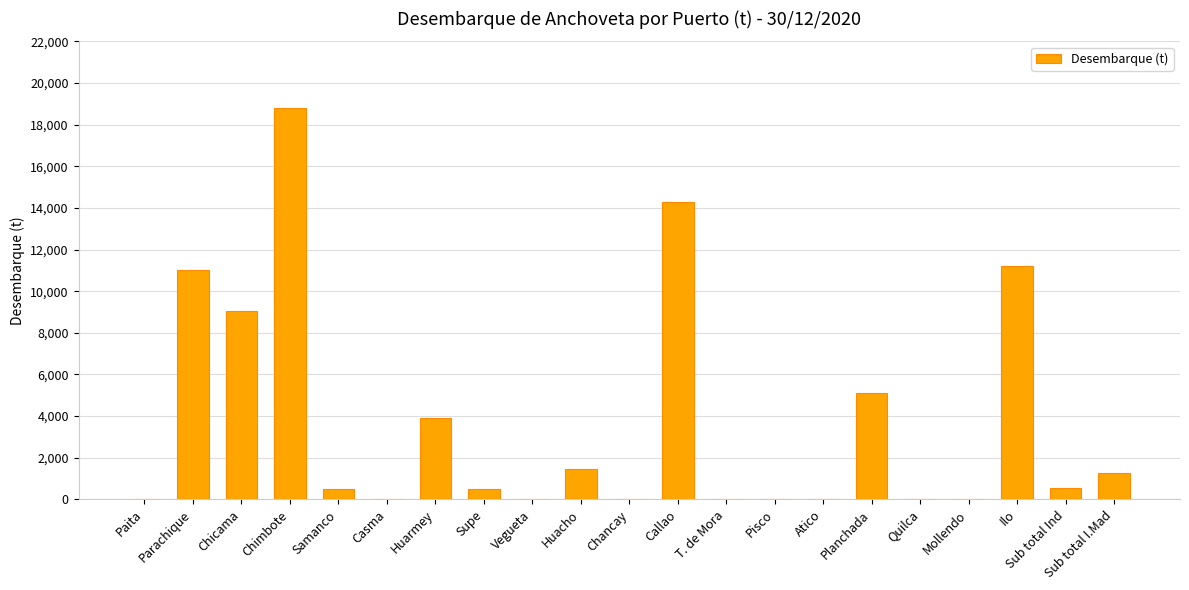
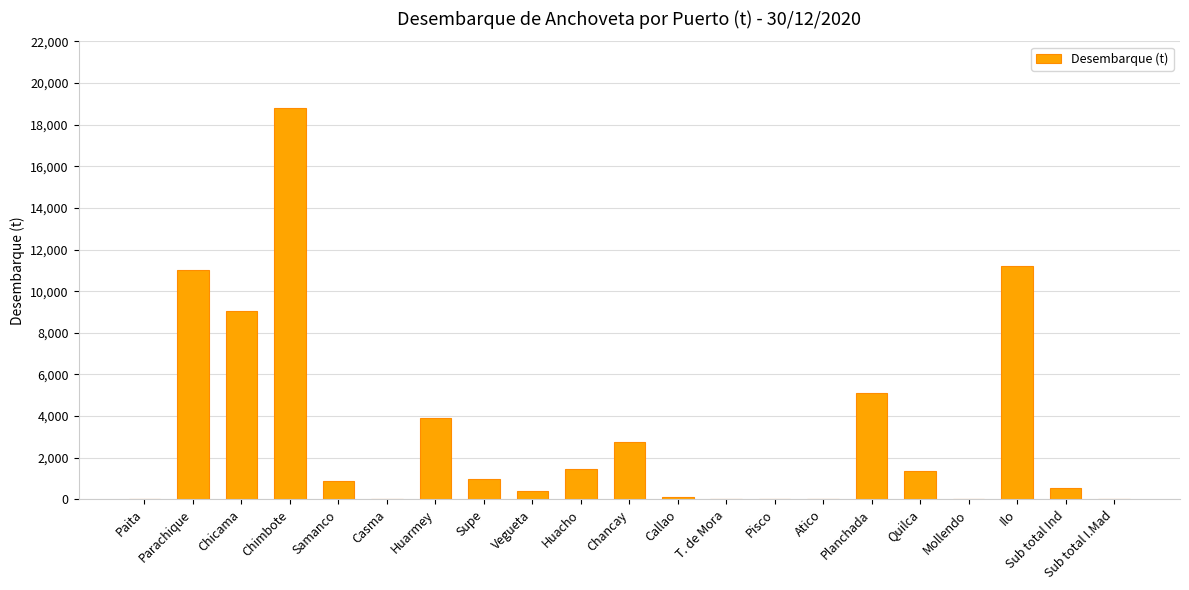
  {
    "Paita": "0",
    "Parachique": "11,000",
    "Chicama": "9,000",
    "Chimbote": "18,800",
-   "Samanco": "500",
+   "Samanco": "900",
    "Casma": "0",
    "Huarmey": "3,900",
-   "Supe": "500",
-   "Vegueta": "0",
+   "Supe": "1,000",
+   "Vegueta": "400",
    "Huacho": "1,500",
-   "Chancay": "0",
-   "Callao": "14,300",
+   "Chancay": "2,800",
+   "Callao": "100",
    "T. de Mora": "0",
    "Pisco": "0",
    "Atico": "0",
    "Planchada": "5,100",
-   "Quilca": "0",
+   "Quilca": "1,300",
    "Mollendo": "0",
    "Ilo": "11,200",
    "Sub total Ind": "500",
-   "Sub total I.Mad": "1,300"
+   "Sub total I.Mad": "0"
  }
